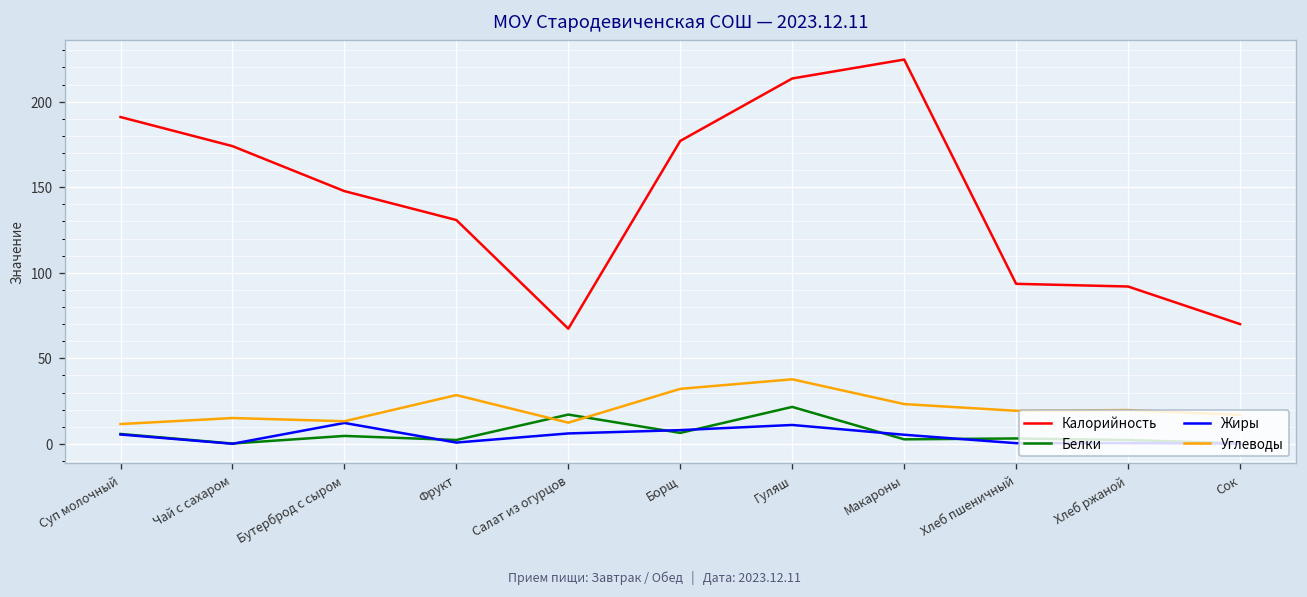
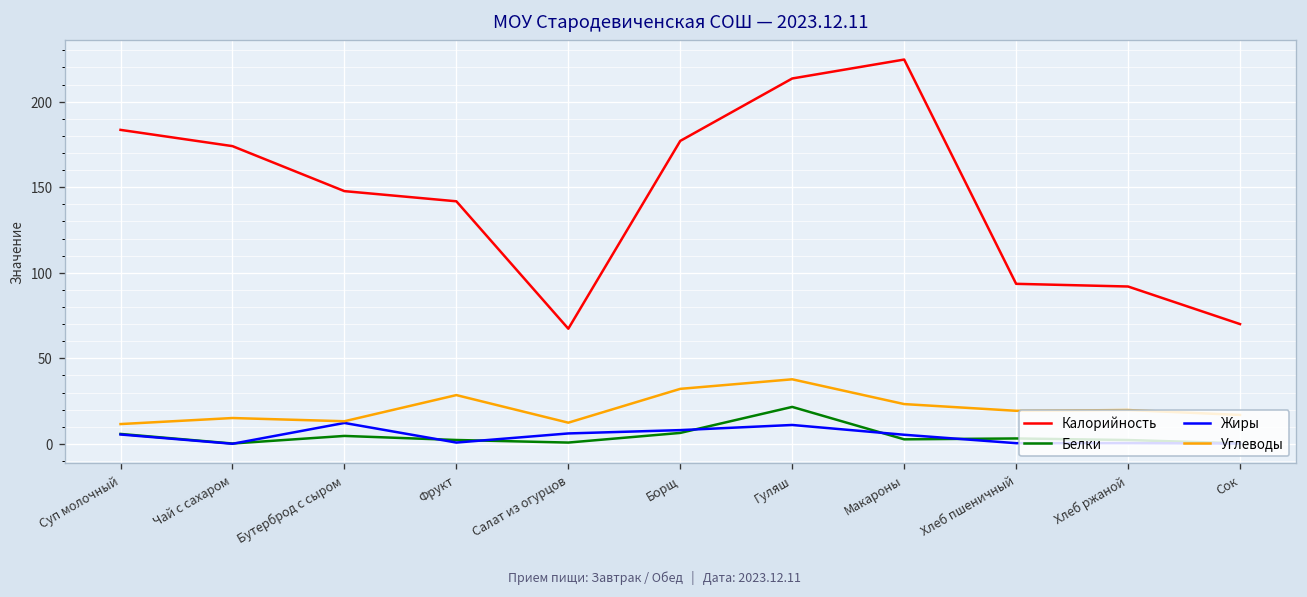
  {
    "Калорийность": {
-     "Суп молочный": 191,
+     "Суп молочный": 184,
      "Чай с сахаром": 174,
      "Бутерброд с сыром": 148,
-     "Фрукт": 131,
+     "Фрукт": 142,
      "Салат из огурцов": 67,
      "Борщ": 177,
      "Гуляш": 214,
      "Макароны": 225,
      "Хлеб пшеничный": 94,
      "Хлеб ржаной": 92,
      "Сок": 70
    },
    "Белки": {
      "Бутерброд с сыром": 5,
-     "Салат из огурцов": 17,
+     "Салат из огурцов": 1,
      "Гуляш": 22,
      "Макароны": 3,
      "Хлеб пшеничный": 3
    },
    "Жиры": {
      "Салат из огурцов": 6,
      "Гуляш": 11,
      "Макароны": 5,
      "Хлеб пшеничный": 0
    },
    "Углеводы": {
      "Суп молочный": 12,
      "Чай с сахаром": 15,
      "Фрукт": 29,
      "Салат из огурцов": 12,
      "Борщ": 32,
      "Гуляш": 38,
      "Макароны": 23,
      "Хлеб пшеничный": 19,
      "Хлеб ржаной": 20
    }
  }
